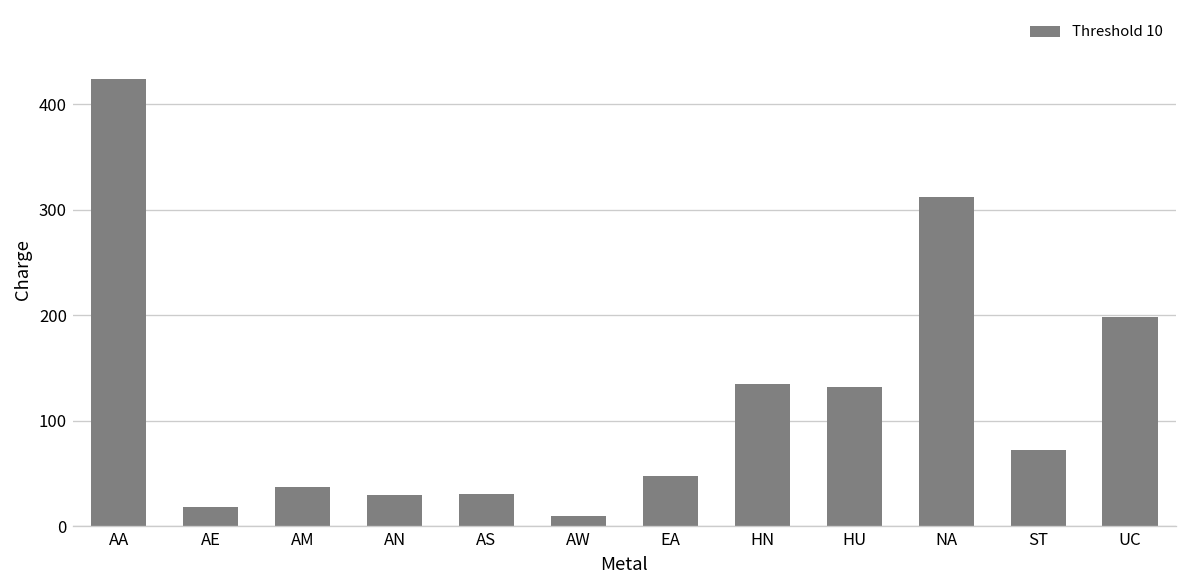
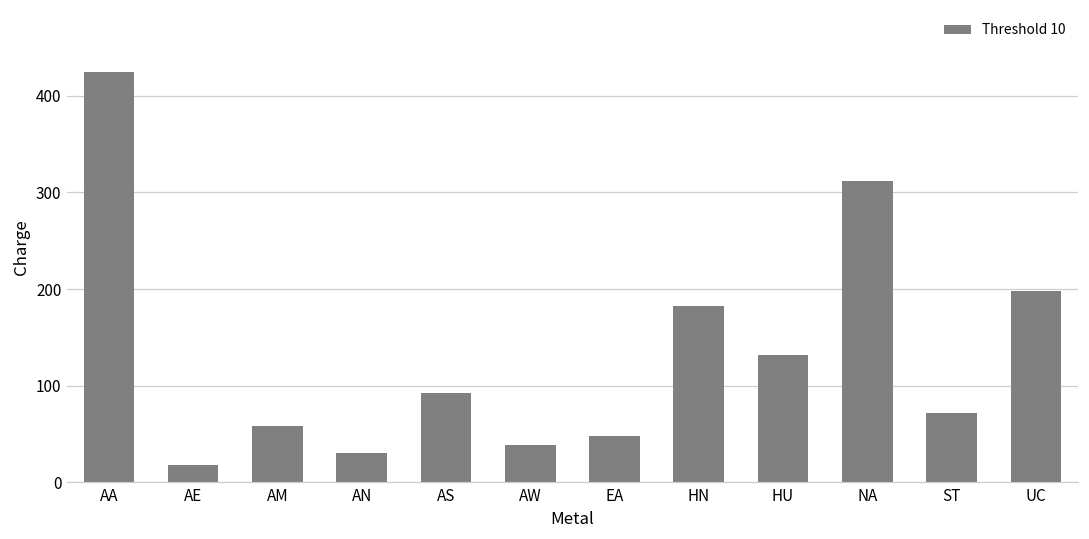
  {
    "AA": 420,
    "AE": 20,
-   "AM": 40,
+   "AM": 60,
    "AN": 30,
-   "AS": 30,
-   "AW": 10,
+   "AS": 90,
+   "AW": 40,
    "EA": 50,
-   "HN": 140,
+   "HN": 180,
    "HU": 130,
    "NA": 310,
    "ST": 70,
    "UC": 200
  }
